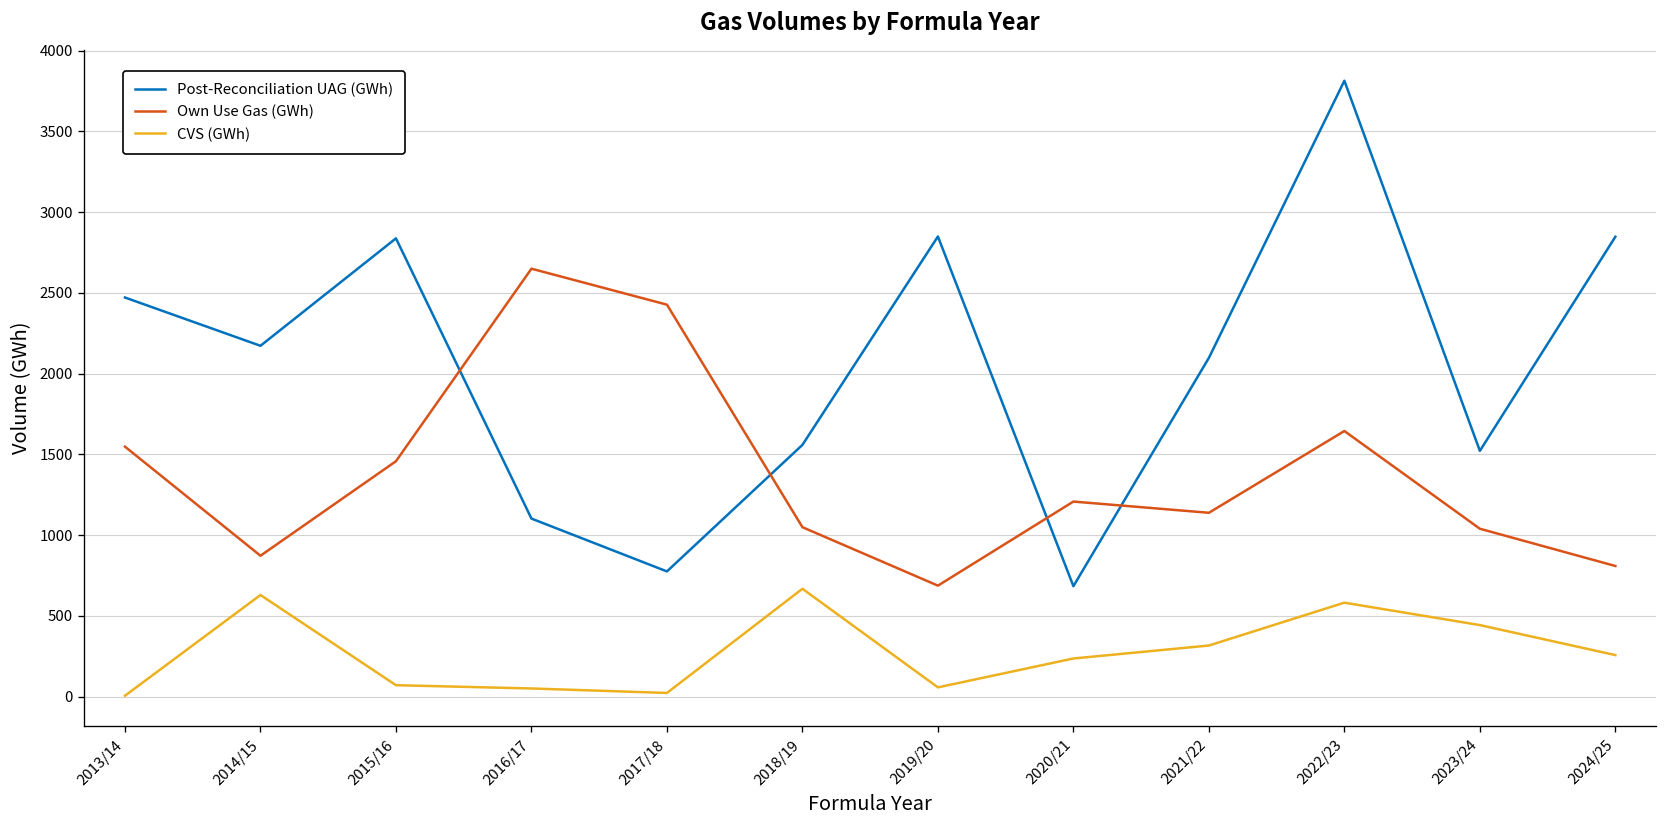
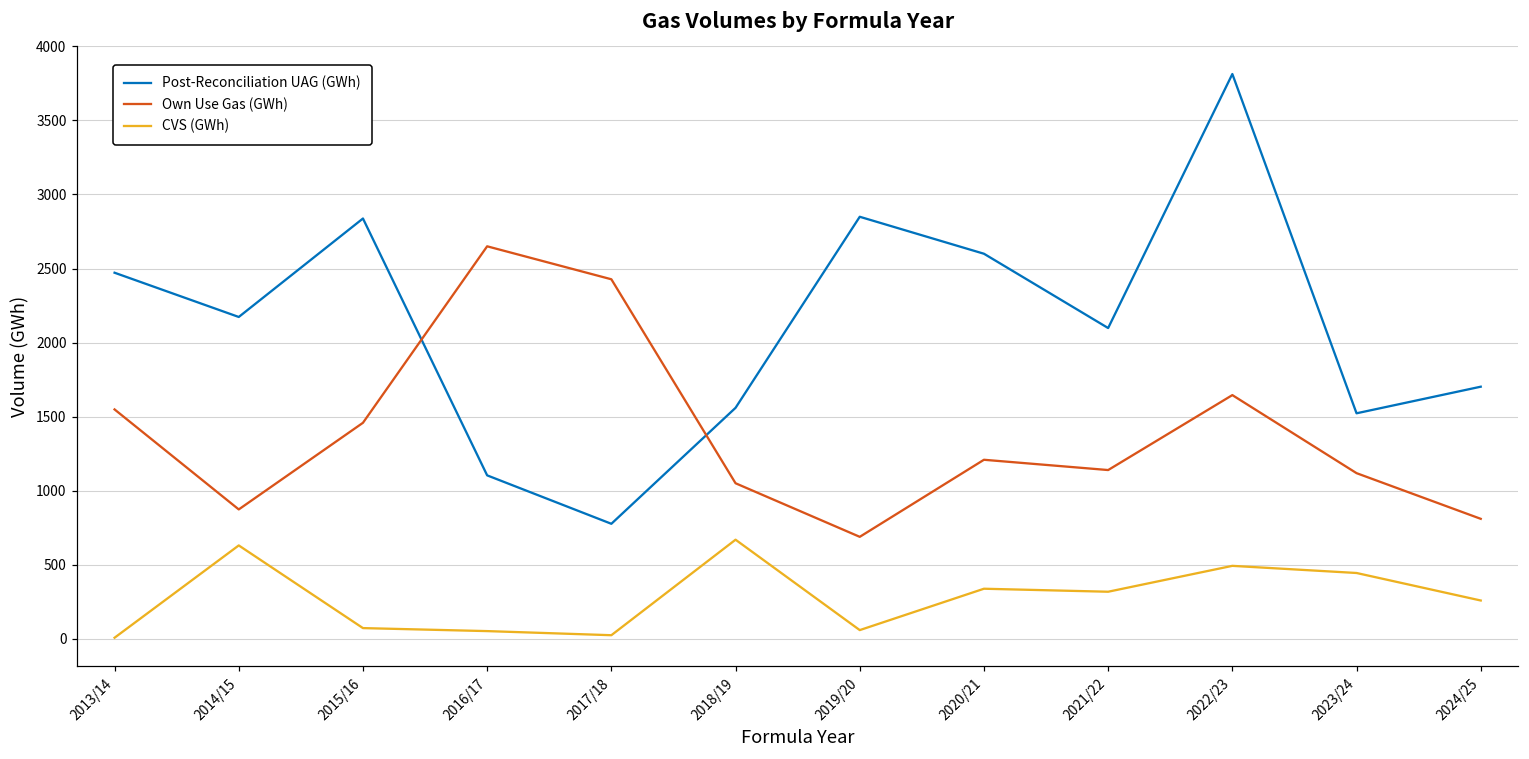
  {
    "Post-Reconciliation UAG (GWh)": {
      "2013/14": 2470,
      "2014/15": 2170,
      "2015/16": 2840,
      "2016/17": 1100,
      "2017/18": 780,
      "2018/19": 1560,
      "2019/20": 2850,
-     "2020/21": 680,
+     "2020/21": 2600,
      "2021/22": 2100,
      "2022/23": 3810,
      "2023/24": 1520,
-     "2024/25": 2850
+     "2024/25": 1700
    },
    "Own Use Gas (GWh)": {
      "2013/14": 1550,
      "2014/15": 870,
      "2015/16": 1460,
      "2016/17": 2650,
      "2017/18": 2430,
      "2018/19": 1050,
      "2019/20": 690,
      "2020/21": 1210,
      "2021/22": 1140,
      "2022/23": 1640,
-     "2023/24": 1040,
+     "2023/24": 1120,
      "2024/25": 810
    },
    "CVS (GWh)": {
      "2013/14": 10,
      "2014/15": 630,
      "2015/16": 70,
      "2016/17": 50,
      "2017/18": 20,
      "2018/19": 670,
      "2019/20": 60,
-     "2020/21": 240,
+     "2020/21": 340,
      "2021/22": 320,
-     "2022/23": 580,
+     "2022/23": 490,
      "2023/24": 440,
      "2024/25": 260
    }
  }
